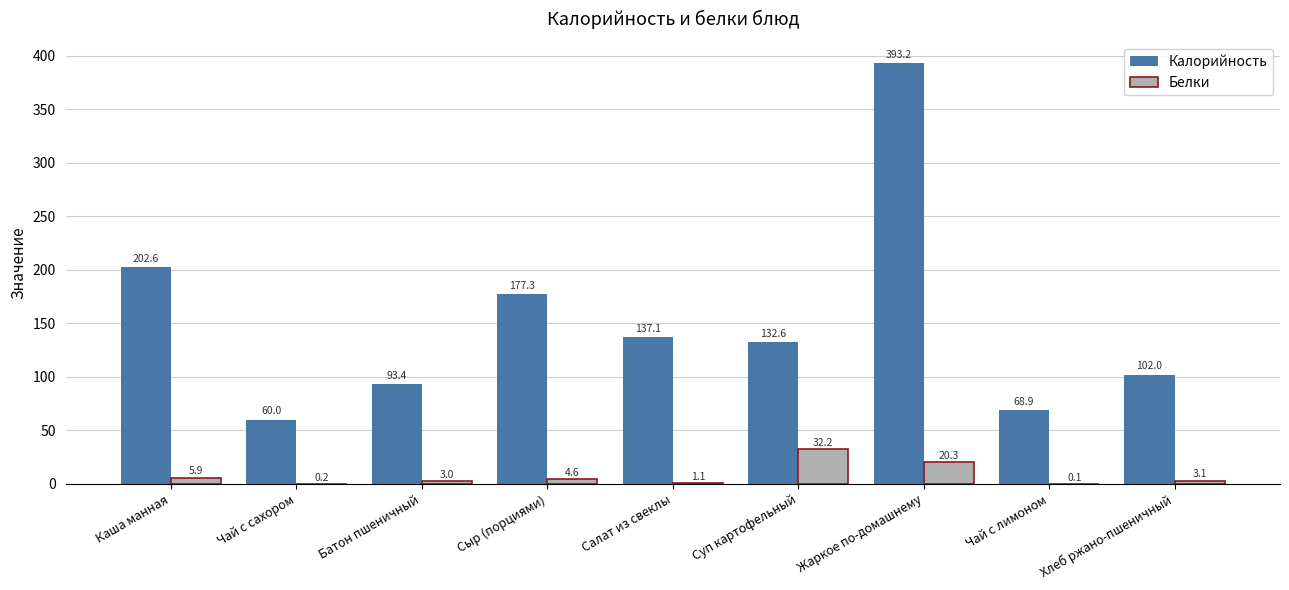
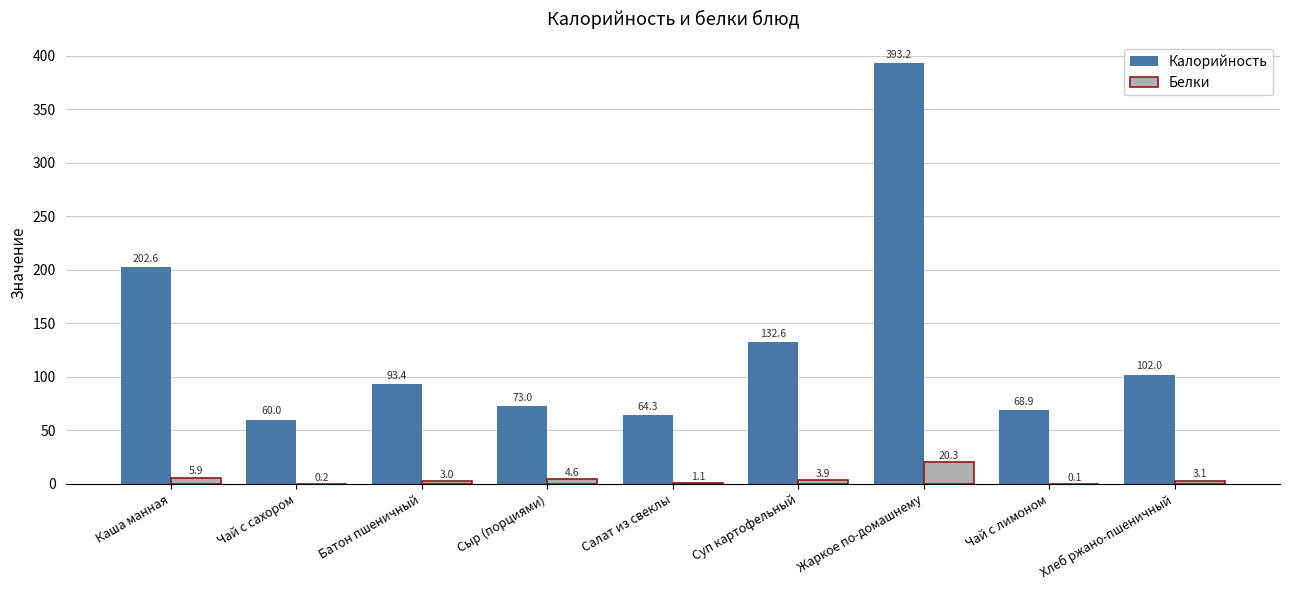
  {
    "Калорийность": {
      "Каша манная": 202.6,
      "Чай с сахором": 60.0,
      "Батон пшеничный": 93.4,
-     "Сыр (порциями)": 177.3,
-     "Салат из свеклы": 137.1,
+     "Сыр (порциями)": 73.0,
+     "Салат из свеклы": 64.3,
      "Суп картофельный": 132.6,
      "Жаркое по-домашнему": 393.2,
      "Чай с лимоном": 68.9,
      "Хлеб ржано-пшеничный": 102.0
    },
    "Белки": {
      "Каша манная": 5.9,
      "Чай с сахором": 0.2,
      "Батон пшеничный": 3.0,
      "Сыр (порциями)": 4.6,
      "Салат из свеклы": 1.1,
-     "Суп картофельный": 32.2,
+     "Суп картофельный": 3.9,
      "Жаркое по-домашнему": 20.3,
      "Чай с лимоном": 0.1,
      "Хлеб ржано-пшеничный": 3.1
    }
  }
